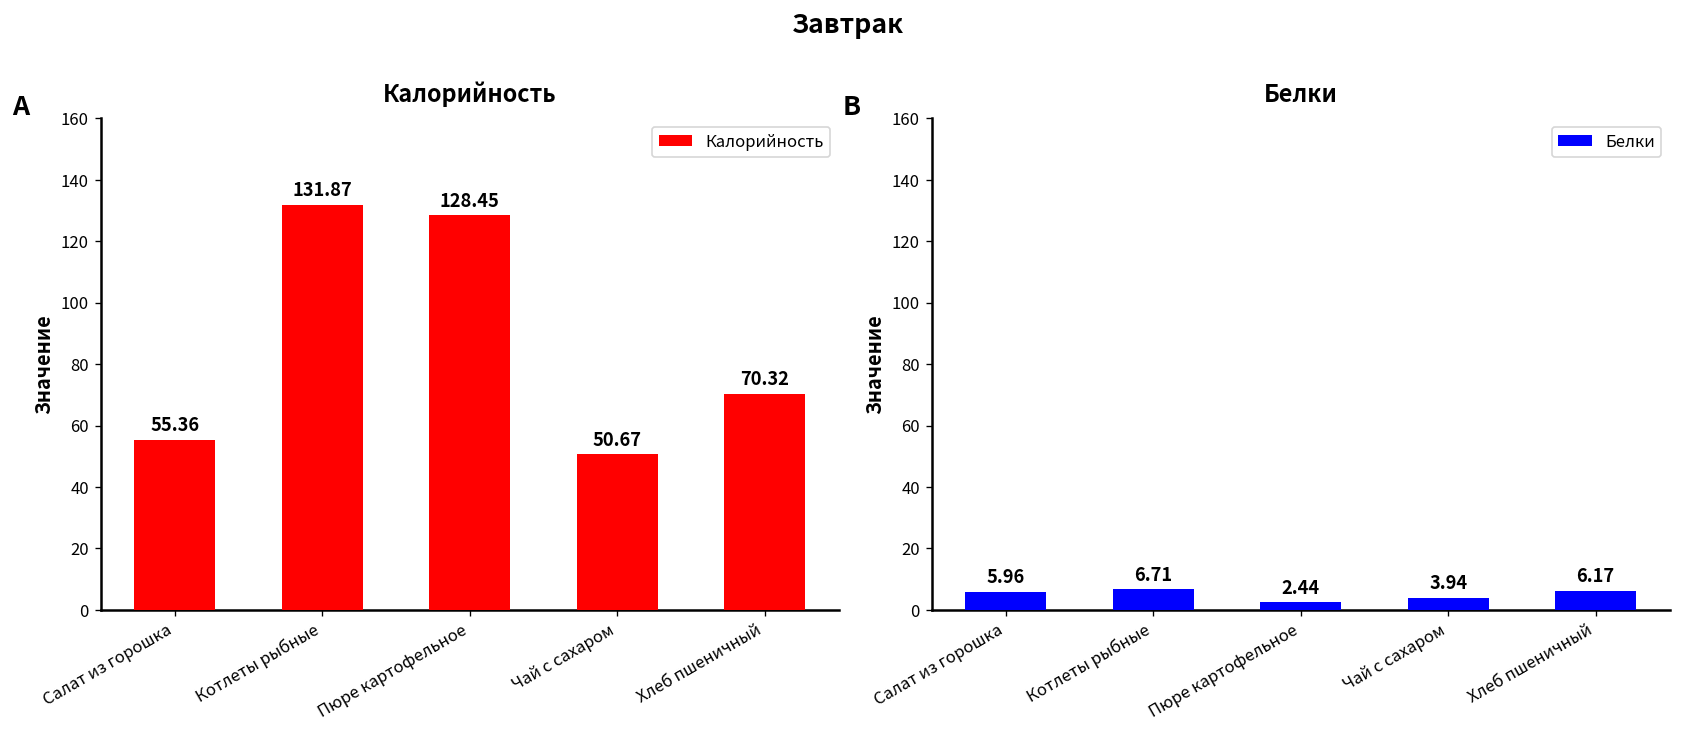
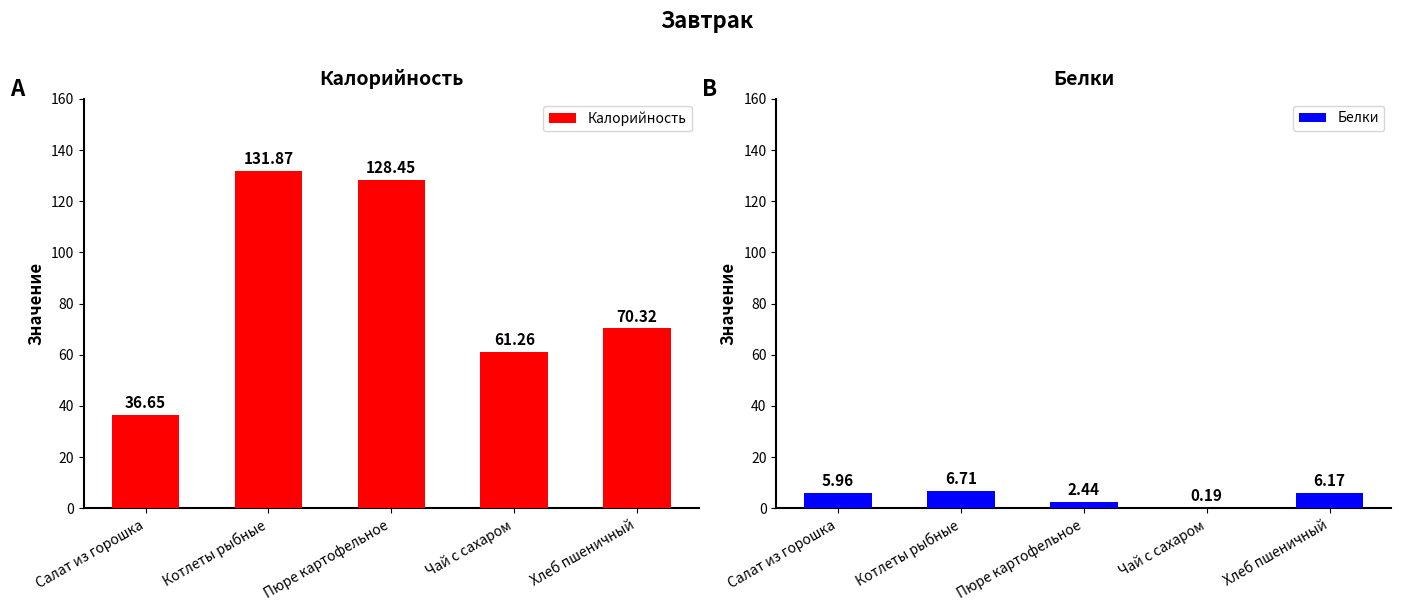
  {
    "Калорийность": {
-     "Салат из горошка": 55.36,
+     "Салат из горошка": 36.65,
      "Котлеты рыбные": 131.87,
      "Пюре картофельное": 128.45,
-     "Чай с сахаром": 50.67,
+     "Чай с сахаром": 61.26,
      "Хлеб пшеничный": 70.32
    },
    "Белки": {
      "Салат из горошка": 5.96,
      "Котлеты рыбные": 6.71,
      "Пюре картофельное": 2.44,
-     "Чай с сахаром": 3.94,
+     "Чай с сахаром": 0.19,
      "Хлеб пшеничный": 6.17
    }
  }
